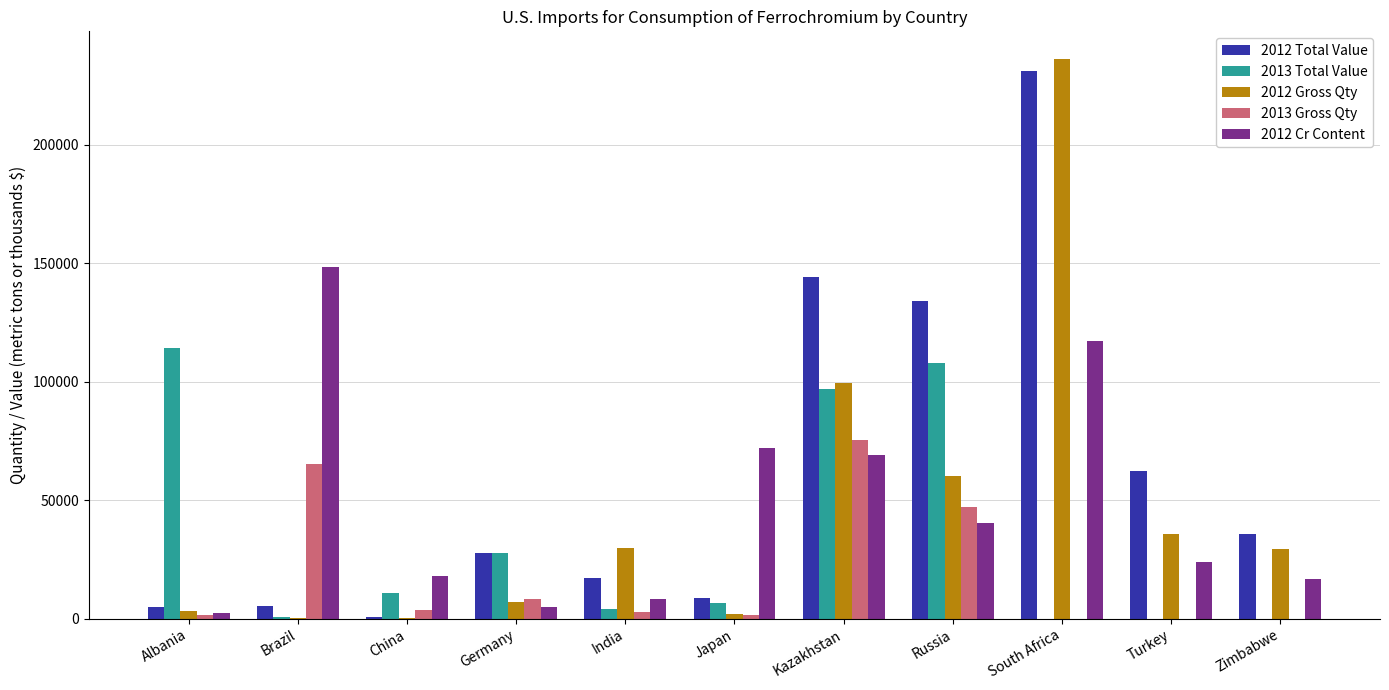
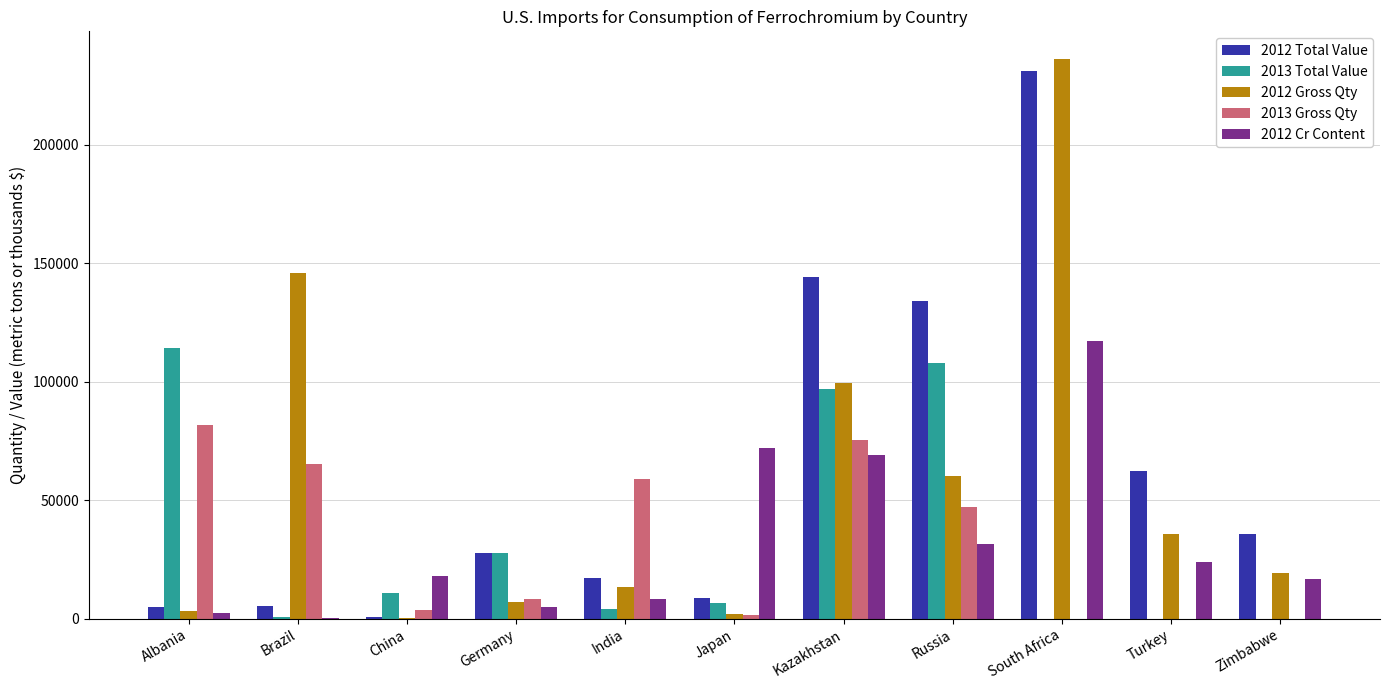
  {
    "2012 Total Value": {
      "Albania": 5000,
      "Brazil": 5000,
      "Germany": 28000,
      "India": 17000,
      "Japan": 9000,
      "Kazakhstan": 144000,
      "Russia": 134000,
      "South Africa": 231000,
      "Turkey": 62000,
      "Zimbabwe": 36000
    },
    "2013 Total Value": {
      "Albania": 114000,
      "China": 11000,
      "Germany": 28000,
      "India": 4000,
      "Japan": 7000,
      "Kazakhstan": 97000,
      "Russia": 108000,
      "South Africa": 0,
      "Turkey": 0,
      "Zimbabwe": 0
    },
    "2012 Gross Qty": {
      "Albania": 3000,
-     "Brazil": 0,
+     "Brazil": 146000,
      "Germany": 7000,
-     "India": 30000,
+     "India": 13000,
      "Japan": 2000,
      "Kazakhstan": 100000,
      "Russia": 60000,
      "South Africa": 236000,
      "Turkey": 36000,
-     "Zimbabwe": 29000
+     "Zimbabwe": 19000
    },
    "2013 Gross Qty": {
-     "Albania": 2000,
+     "Albania": 82000,
      "Brazil": 65000,
      "China": 4000,
      "Germany": 8000,
-     "India": 3000,
+     "India": 59000,
      "Japan": 2000,
      "Kazakhstan": 76000,
      "Russia": 47000,
      "South Africa": 0,
      "Turkey": 0,
      "Zimbabwe": 0
    },
    "2012 Cr Content": {
      "Albania": 2000,
-     "Brazil": 148000,
+     "Brazil": 0,
      "China": 18000,
      "Germany": 5000,
      "India": 8000,
      "Japan": 72000,
      "Kazakhstan": 69000,
-     "Russia": 40000,
+     "Russia": 32000,
      "South Africa": 117000,
      "Turkey": 24000,
      "Zimbabwe": 17000
    }
  }
